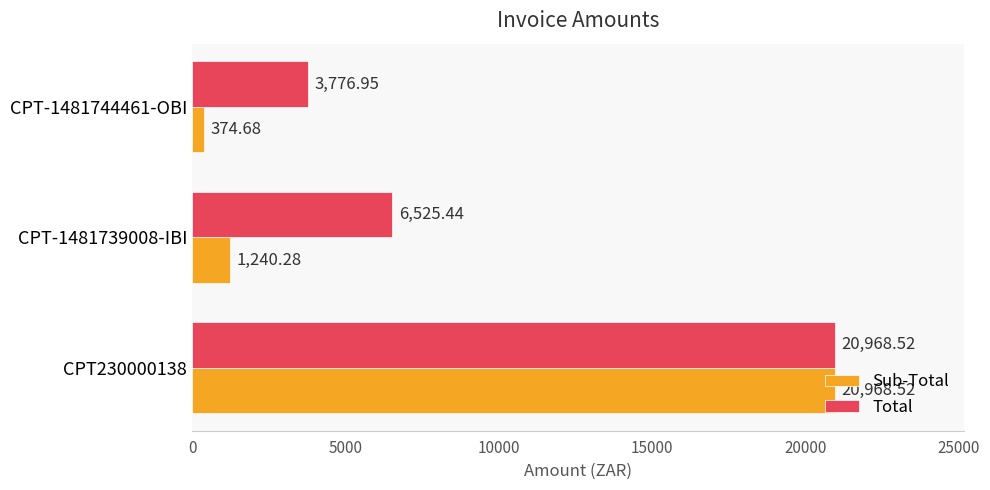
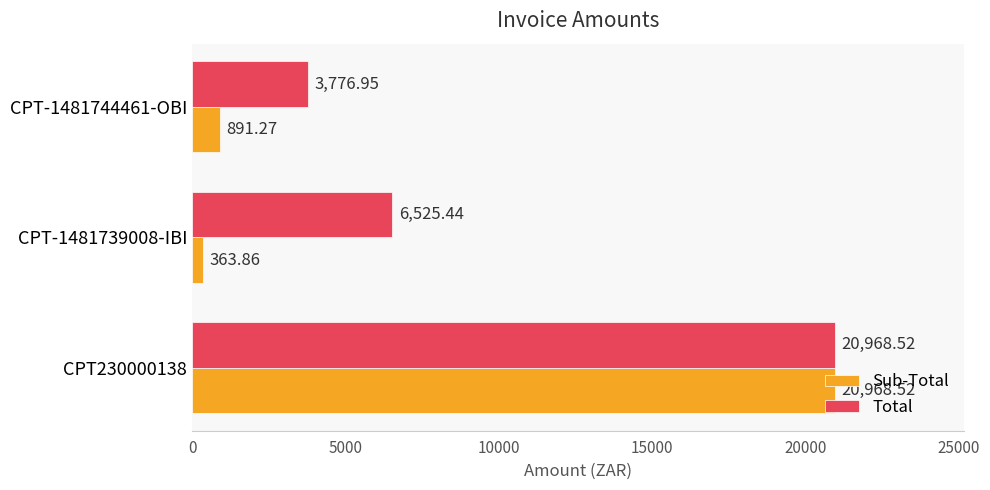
  {
    "Sub-Total": {
-     "CPT-1481744461-OBI": "374.68",
-     "CPT-1481739008-IBI": "1,240.28",
+     "CPT-1481744461-OBI": "891.27",
+     "CPT-1481739008-IBI": "363.86",
      "CPT230000138": "20,968.52"
    },
    "Total": {
      "CPT-1481744461-OBI": "3,776.95",
      "CPT-1481739008-IBI": "6,525.44",
      "CPT230000138": "20,968.52"
    }
  }
